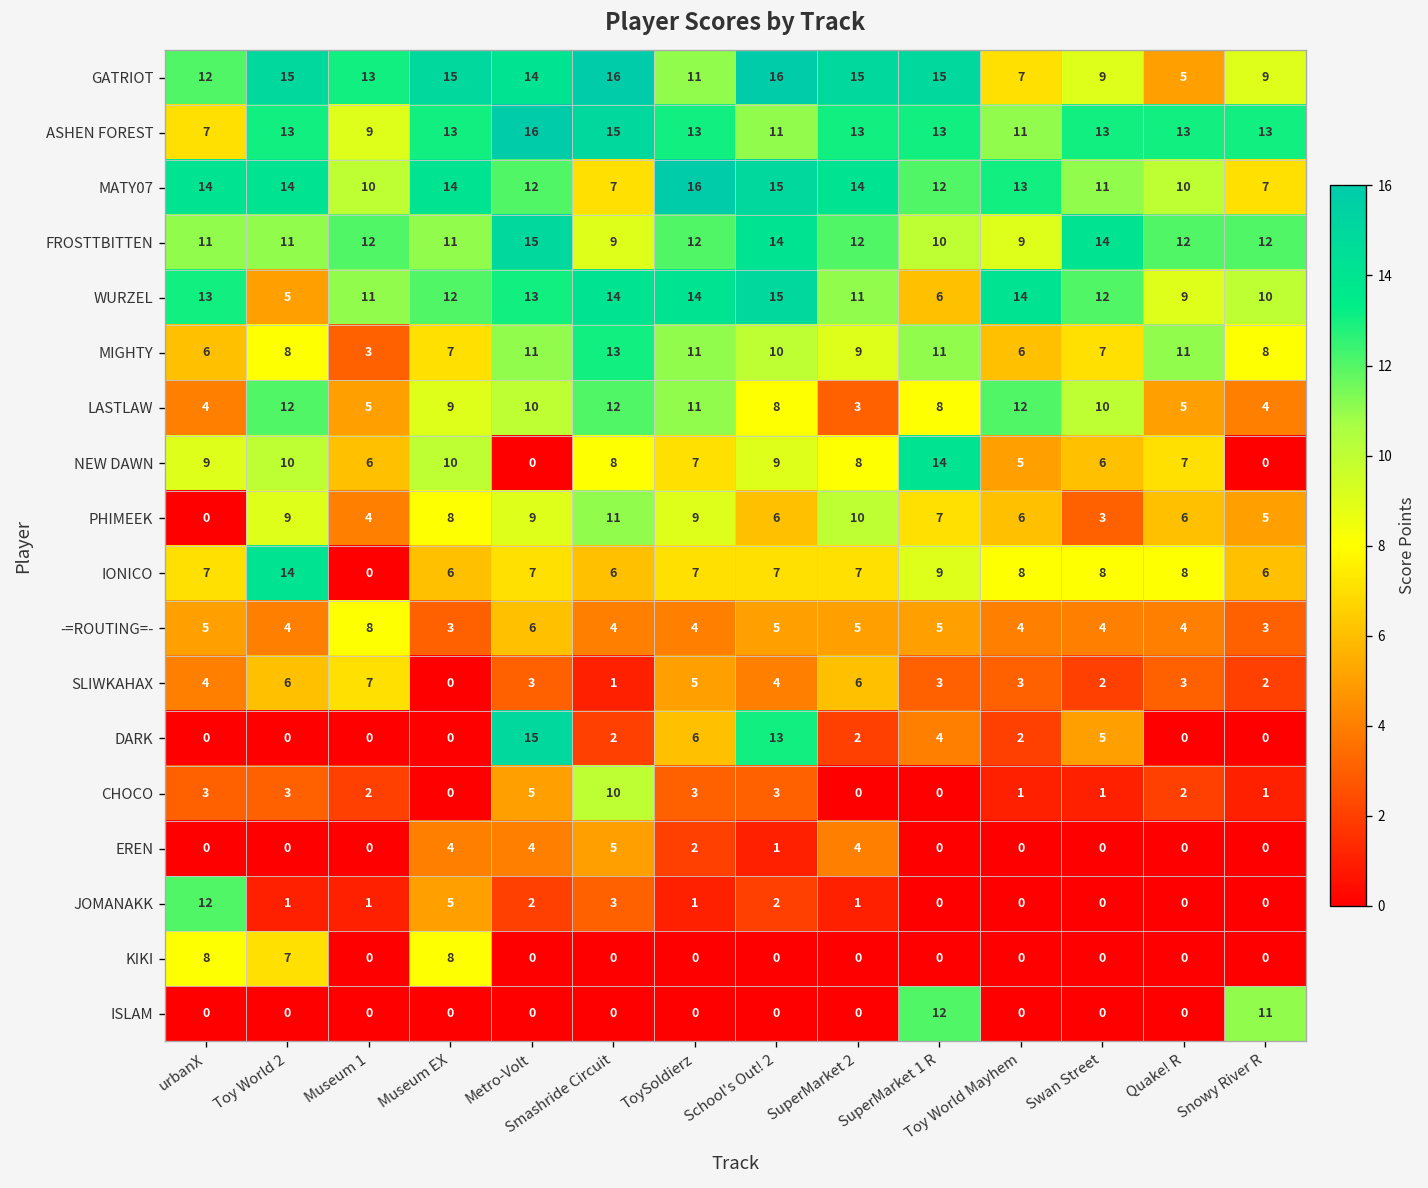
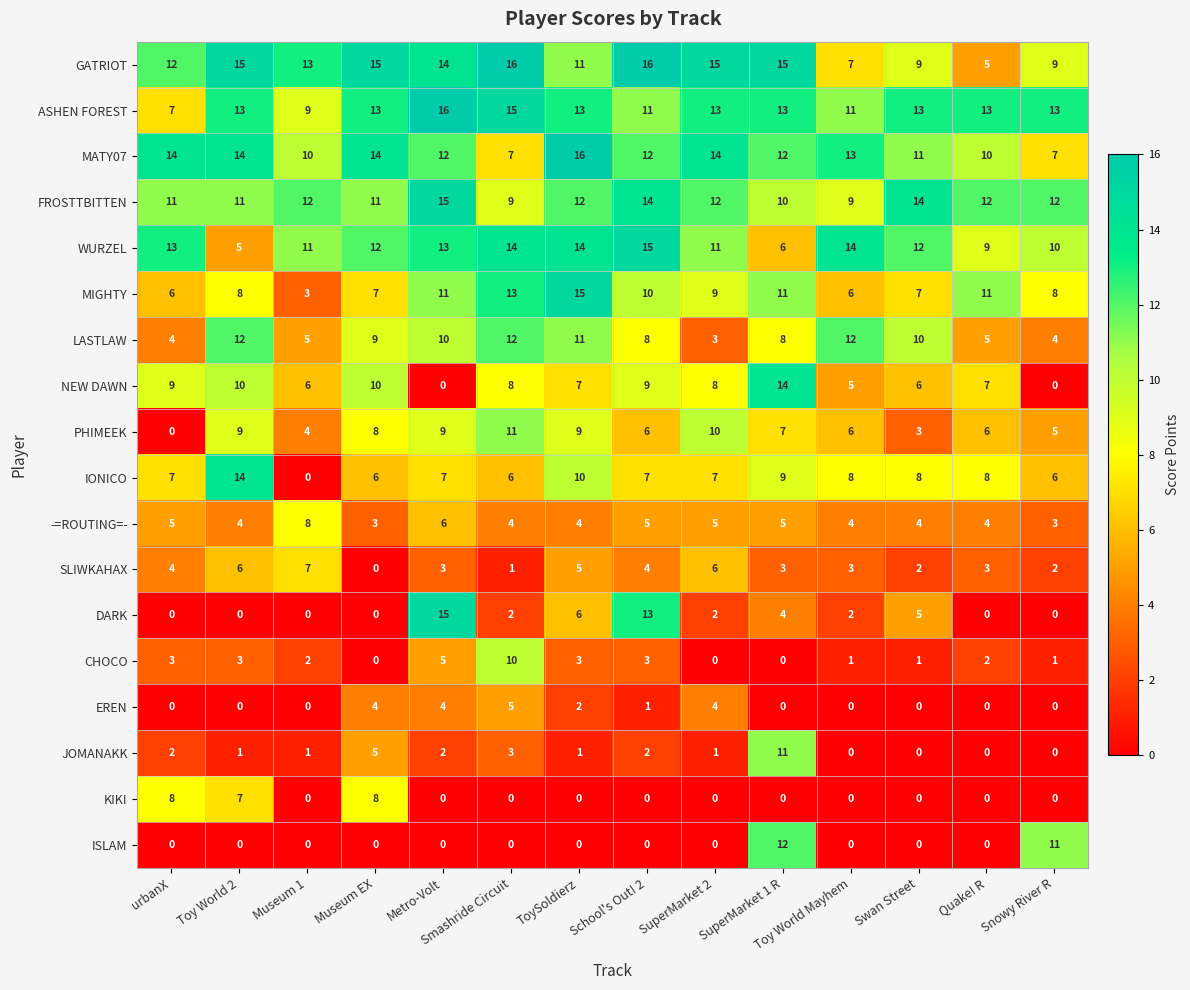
  {
    "MATY07": {
      "urbanX": 14,
      "Toy World 2": 14,
      "Museum 1": 10,
      "Museum EX": 14,
      "Metro-Volt": 12,
      "Smashride Circuit": 7,
      "ToySoldierz": 16,
-     "School's Out! 2": 15,
+     "School's Out! 2": 12,
      "SuperMarket 2": 14,
      "SuperMarket 1 R": 12,
      "Toy World Mayhem": 13,
      "Swan Street": 11,
      "Quake! R": 10,
      "Snowy River R": 7
    },
    "MIGHTY": {
      "urbanX": 6,
      "Toy World 2": 8,
      "Museum 1": 3,
      "Museum EX": 7,
      "Metro-Volt": 11,
      "Smashride Circuit": 13,
-     "ToySoldierz": 11,
+     "ToySoldierz": 15,
      "School's Out! 2": 10,
      "SuperMarket 2": 9,
      "SuperMarket 1 R": 11,
      "Toy World Mayhem": 6,
      "Swan Street": 7,
      "Quake! R": 11,
      "Snowy River R": 8
    },
    "IONICO": {
      "urbanX": 7,
      "Toy World 2": 14,
      "Museum 1": 0,
      "Museum EX": 6,
      "Metro-Volt": 7,
      "Smashride Circuit": 6,
-     "ToySoldierz": 7,
+     "ToySoldierz": 10,
      "School's Out! 2": 7,
      "SuperMarket 2": 7,
      "SuperMarket 1 R": 9,
      "Toy World Mayhem": 8,
      "Swan Street": 8,
      "Quake! R": 8,
      "Snowy River R": 6
    },
    "JOMANAKK": {
-     "urbanX": 12,
+     "urbanX": 2,
      "Toy World 2": 1,
      "Museum 1": 1,
      "Museum EX": 5,
      "Metro-Volt": 2,
      "Smashride Circuit": 3,
      "ToySoldierz": 1,
      "School's Out! 2": 2,
      "SuperMarket 2": 1,
-     "SuperMarket 1 R": 0,
+     "SuperMarket 1 R": 11,
      "Toy World Mayhem": 0,
      "Swan Street": 0,
      "Quake! R": 0,
      "Snowy River R": 0
    }
  }
